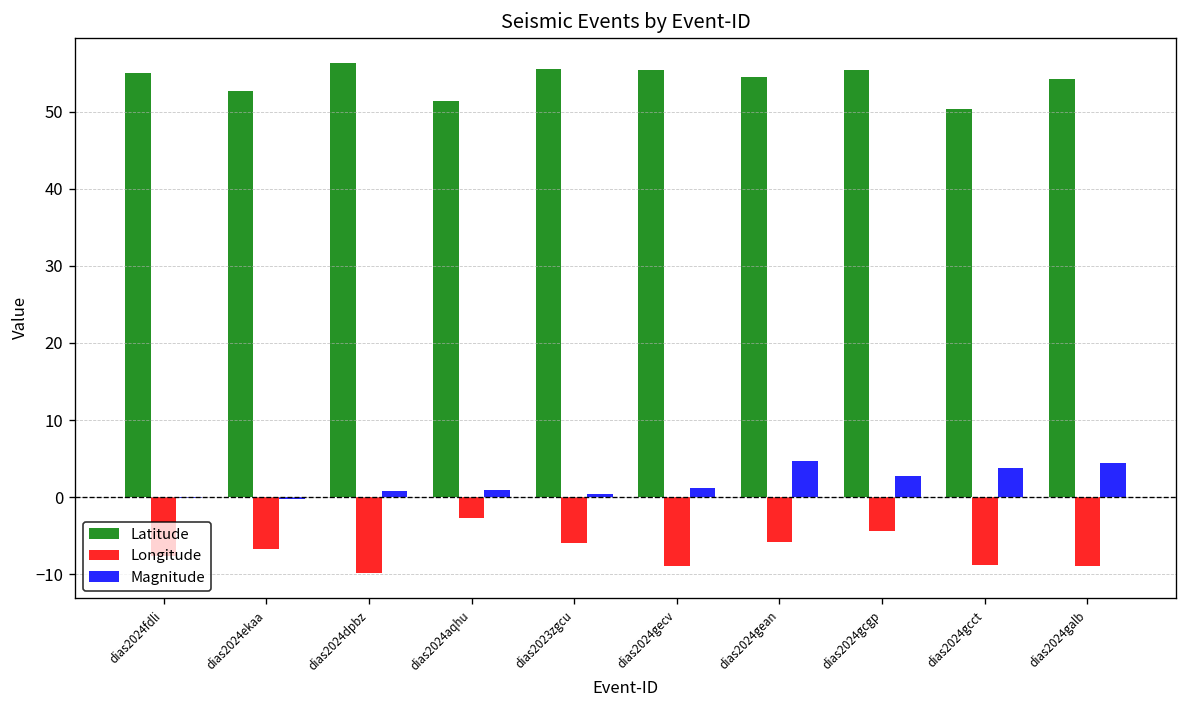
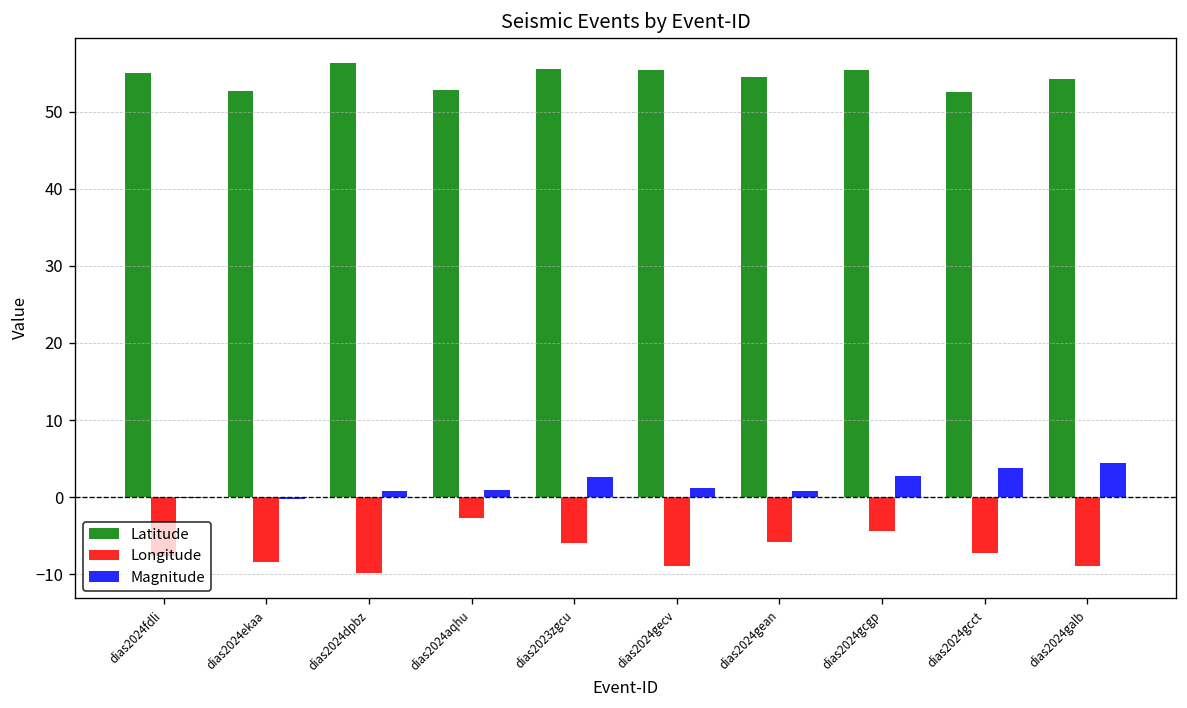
  {
    "Latitude": {
      "dias2024fdli": 55,
      "dias2024ekaa": 53,
      "dias2024dpbz": 56,
-     "dias2024aqhu": 51,
+     "dias2024aqhu": 53,
      "dias2023zgcu": 56,
      "dias2024gecv": 55,
      "dias2024gean": 55,
      "dias2024gcgp": 55,
-     "dias2024gcct": 50,
+     "dias2024gcct": 53,
      "dias2024galb": 54
    },
    "Longitude": {
-     "dias2024ekaa": -7,
+     "dias2024ekaa": -8,
      "dias2024dpbz": -10,
      "dias2024aqhu": -3,
      "dias2023zgcu": -6,
      "dias2024gecv": -9,
      "dias2024gean": -6,
      "dias2024gcgp": -4,
-     "dias2024gcct": -9,
+     "dias2024gcct": -7,
      "dias2024galb": -9
    },
    "Magnitude": {
      "dias2024dpbz": 1,
      "dias2024aqhu": 1,
-     "dias2023zgcu": 0,
+     "dias2023zgcu": 3,
      "dias2024gecv": 1,
-     "dias2024gean": 5,
+     "dias2024gean": 1,
      "dias2024gcgp": 3,
      "dias2024gcct": 4,
      "dias2024galb": 4
    }
  }
